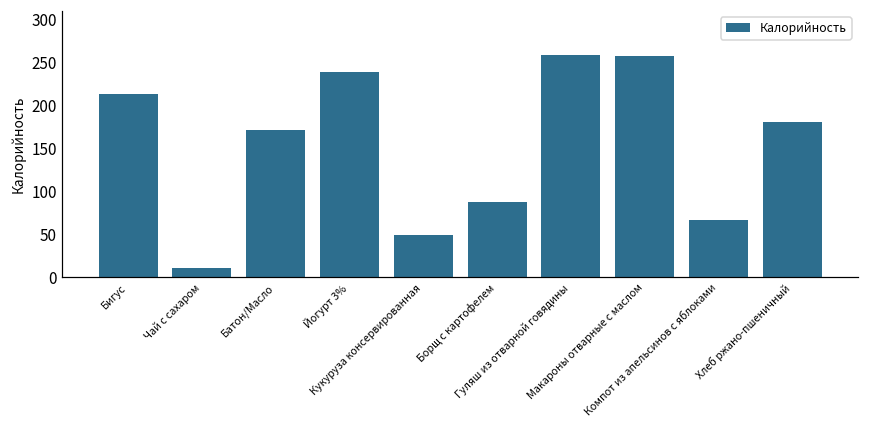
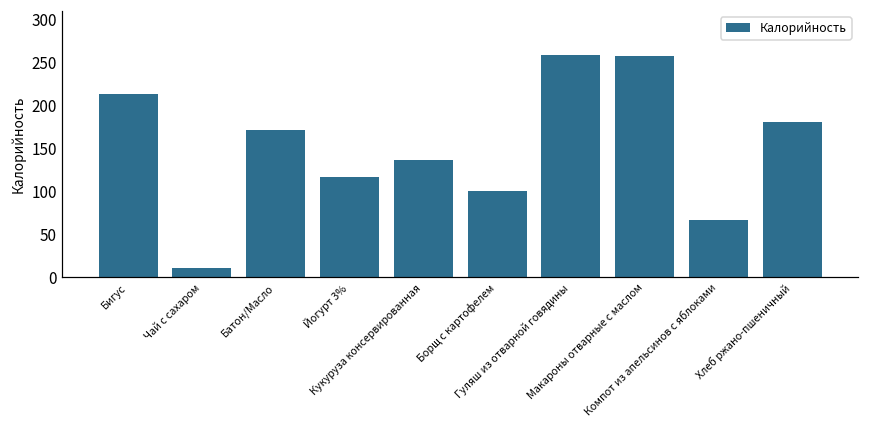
  {
    "Бигус": 210,
    "Чай с сахаром": 10,
    "Батон/Масло": 170,
-   "Йогурт 3%": 240,
-   "Кукуруза консервированная": 50,
-   "Борщ с картофелем": 90,
+   "Йогурт 3%": 120,
+   "Кукуруза консервированная": 140,
+   "Борщ с картофелем": 100,
    "Гуляш из отварной говядины": 260,
    "Макароны отварные с маслом": 260,
    "Компот из апельсинов с яблоками": 70,
    "Хлеб ржано-пшеничный": 180
  }
